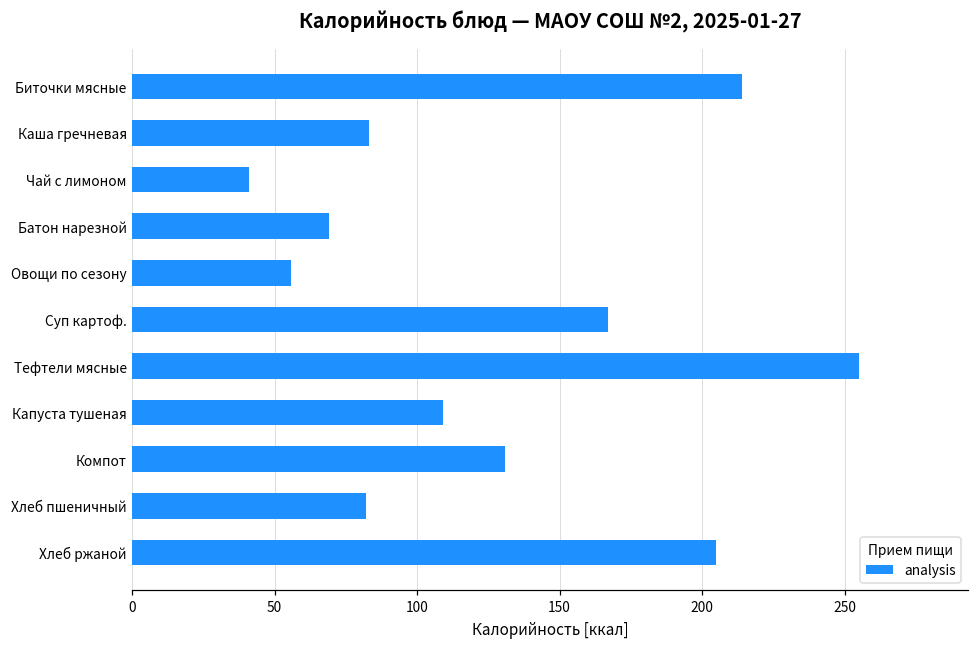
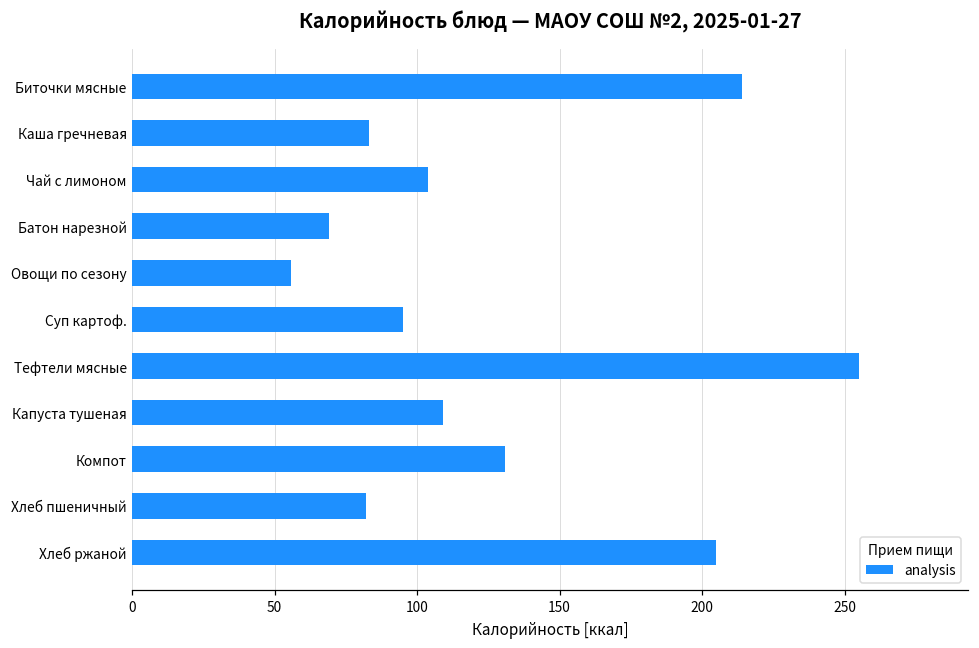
  {
    "Биточки мясные": 214,
    "Каша гречневая": 83,
-   "Чай с лимоном": 41,
+   "Чай с лимоном": 104,
    "Батон нарезной": 69,
    "Овощи по сезону": 56,
-   "Суп картоф.": 167,
+   "Суп картоф.": 95,
    "Тефтели мясные": 255,
    "Капуста тушеная": 109,
    "Компот": 131,
    "Хлеб пшеничный": 82,
    "Хлеб ржаной": 205
  }
